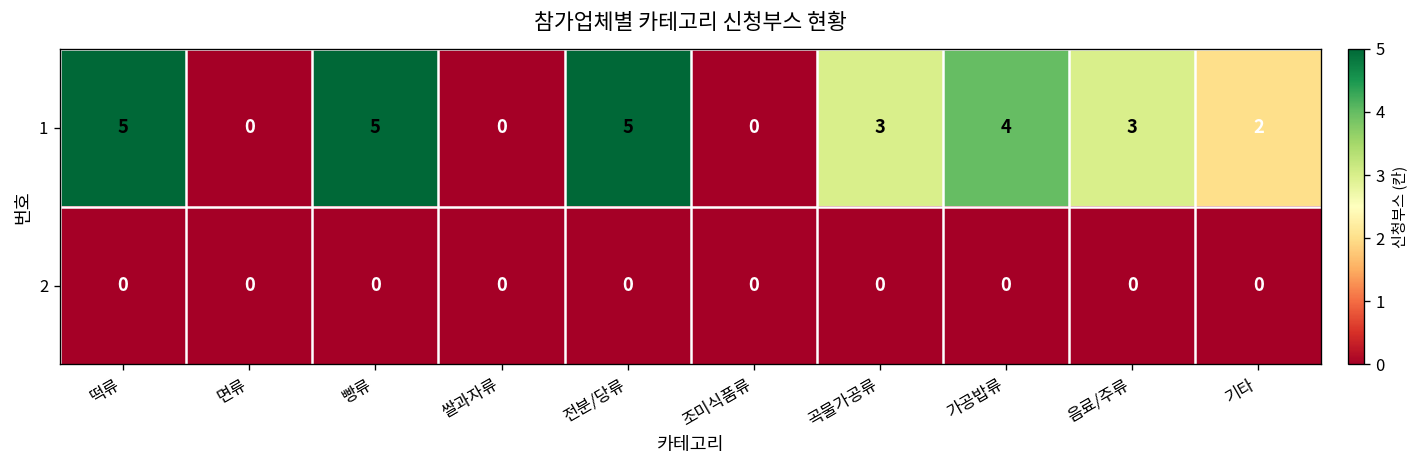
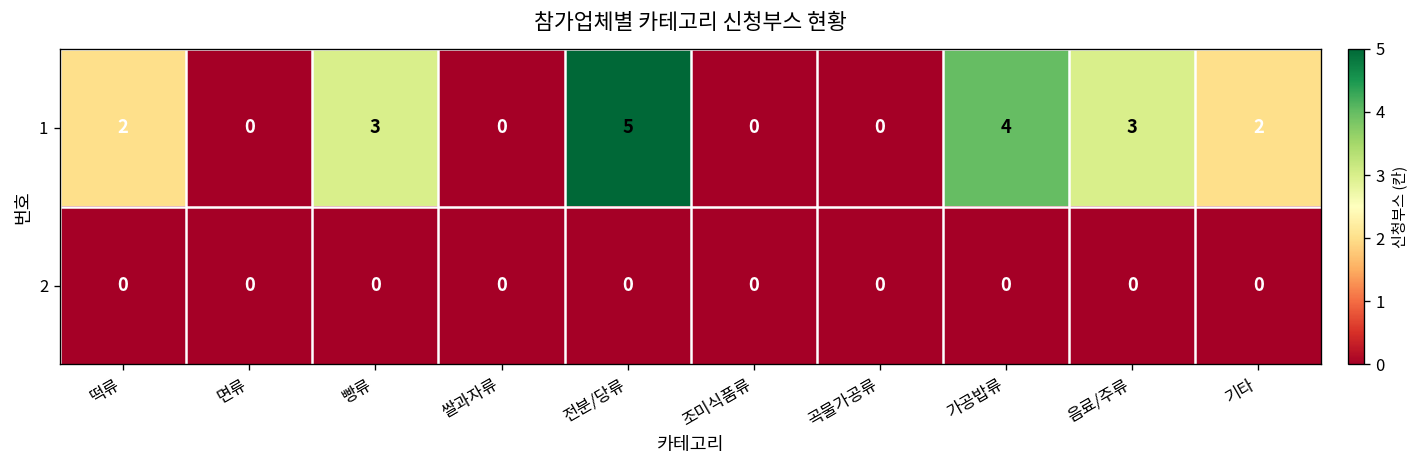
  {
    "1": {
-     "떡류": 5,
+     "떡류": 2,
      "면류": 0,
-     "빵류": 5,
+     "빵류": 3,
      "쌀과자류": 0,
      "전분/당류": 5,
      "조미식품류": 0,
-     "곡물가공류": 3,
+     "곡물가공류": 0,
      "가공밥류": 4,
      "음료/주류": 3,
      "기타": 2
    },
    "2": {
      "떡류": 0,
      "면류": 0,
      "빵류": 0,
      "쌀과자류": 0,
      "전분/당류": 0,
      "조미식품류": 0,
      "곡물가공류": 0,
      "가공밥류": 0,
      "음료/주류": 0,
      "기타": 0
    }
  }
